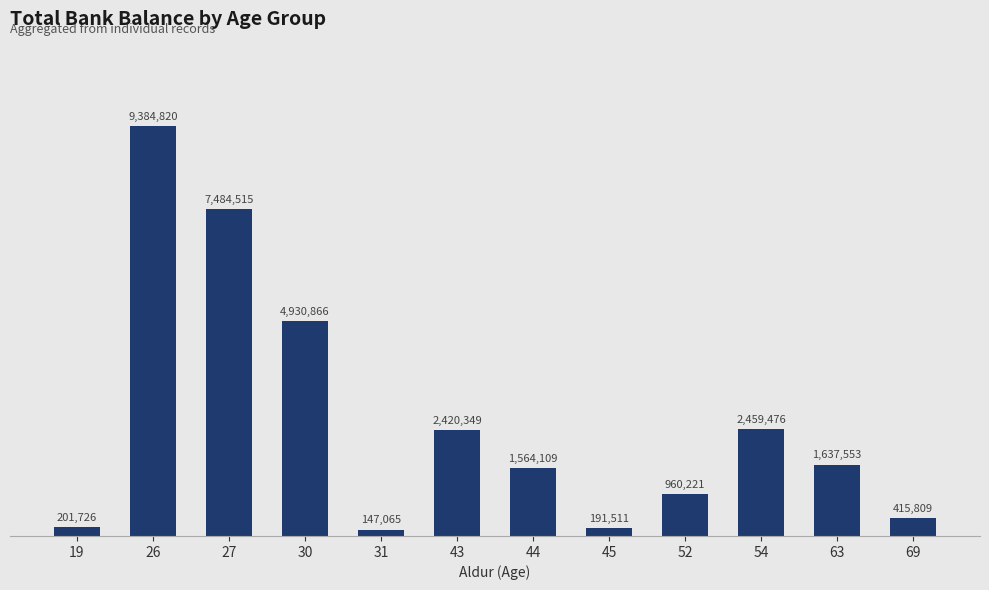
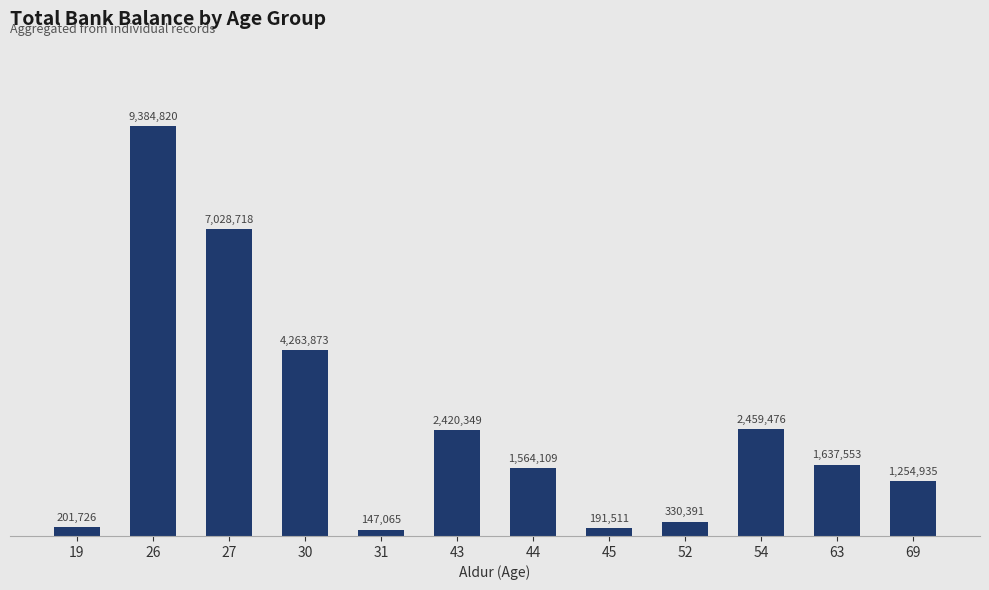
  {
    "19": "201,726",
    "26": "9,384,820",
-   "27": "7,484,515",
-   "30": "4,930,866",
+   "27": "7,028,718",
+   "30": "4,263,873",
    "31": "147,065",
    "43": "2,420,349",
    "44": "1,564,109",
    "45": "191,511",
-   "52": "960,221",
+   "52": "330,391",
    "54": "2,459,476",
    "63": "1,637,553",
-   "69": "415,809"
+   "69": "1,254,935"
  }
